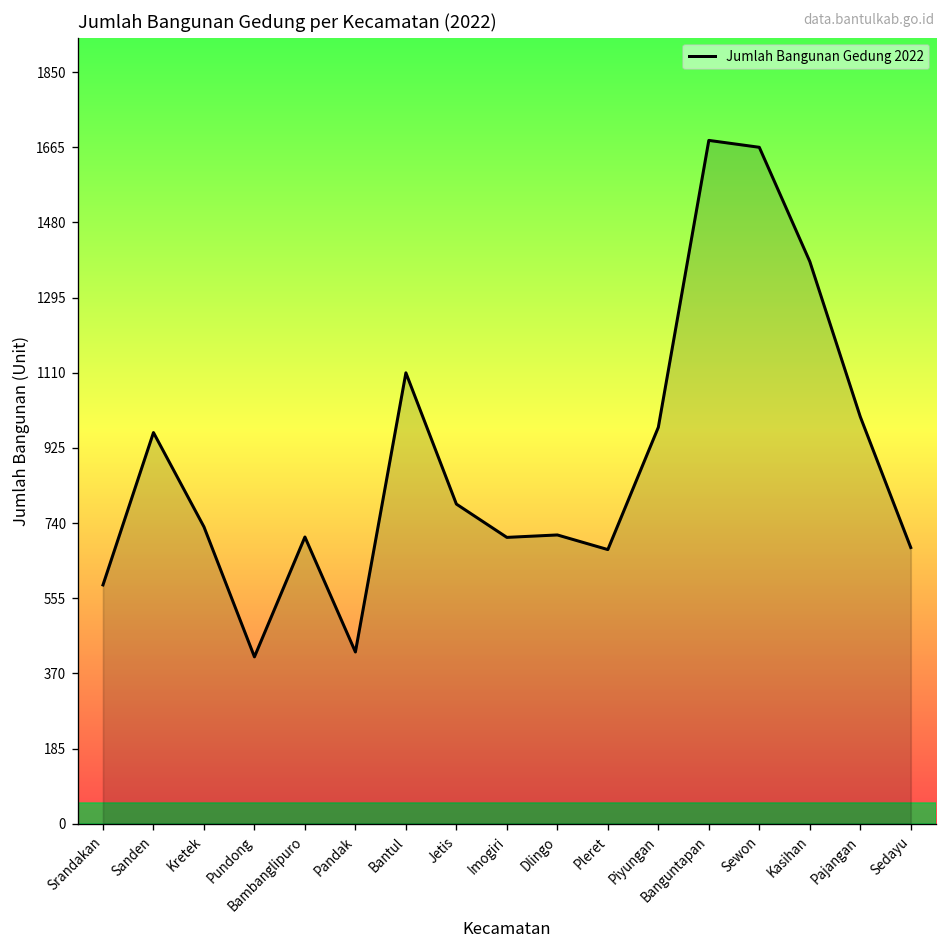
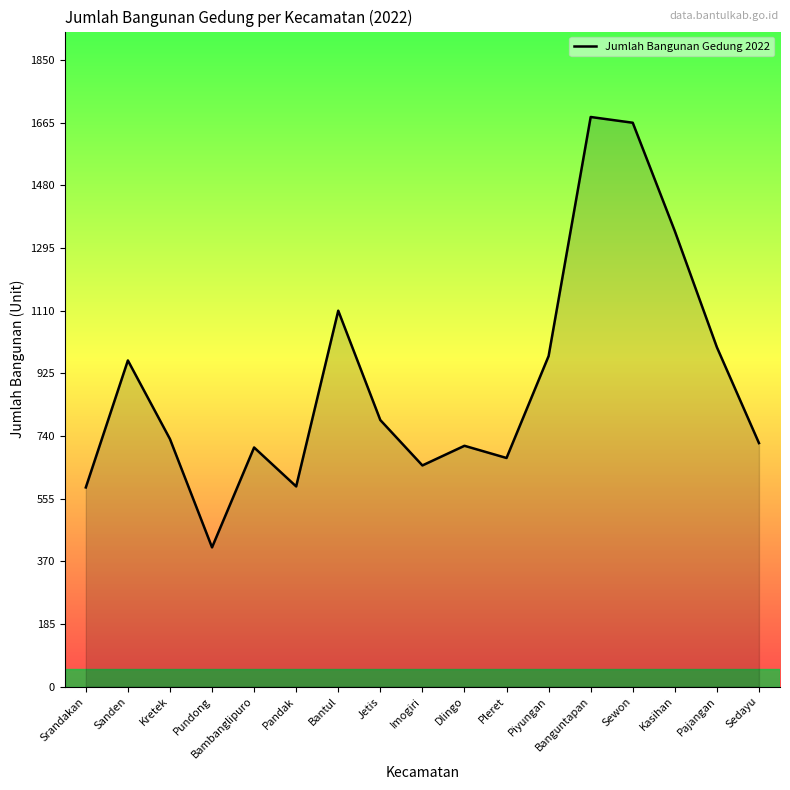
  {
    "Srandakan": 590,
    "Sanden": 960,
    "Kretek": 730,
    "Pundong": 410,
    "Bambanglipuro": 710,
-   "Pandak": 420,
+   "Pandak": 590,
    "Bantul": 1110,
    "Jetis": 790,
-   "Imogiri": 710,
+   "Imogiri": 650,
    "Dlingo": 710,
    "Pleret": 680,
    "Piyungan": 980,
    "Banguntapan": 1680,
    "Sewon": 1670,
-   "Kasihan": 1380,
+   "Kasihan": 1350,
    "Pajangan": 1000,
-   "Sedayu": 680
+   "Sedayu": 720
  }
